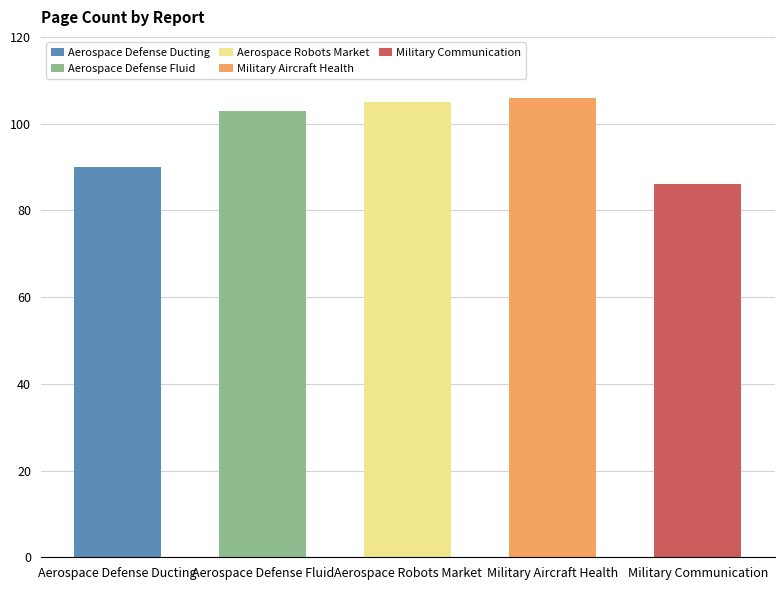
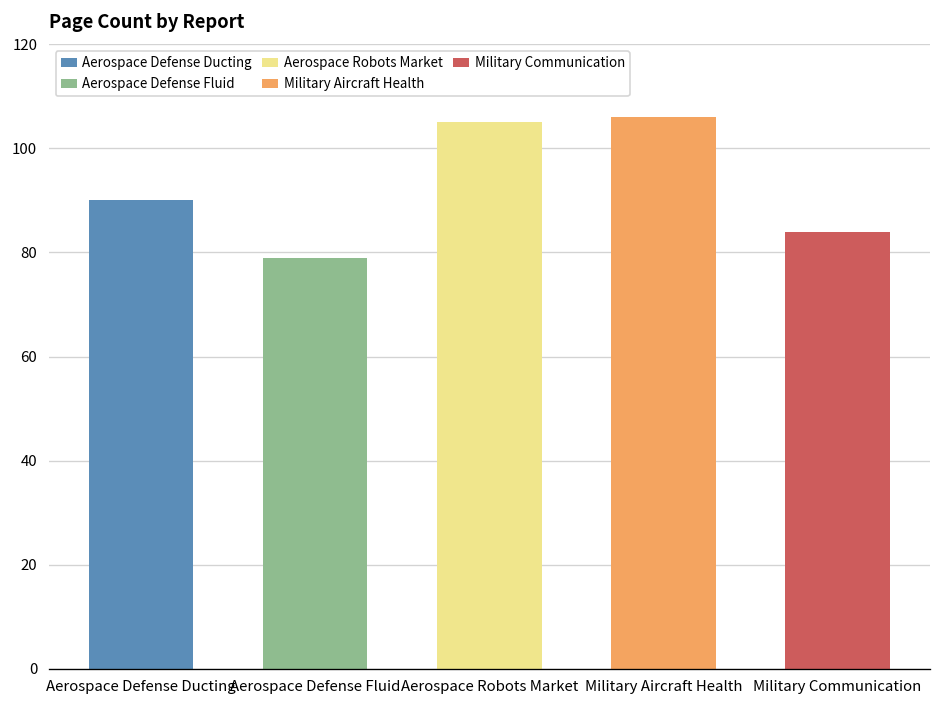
  {
    "Aerospace Defense Ducting": 90,
-   "Aerospace Defense Fluid": 103,
+   "Aerospace Defense Fluid": 79,
    "Aerospace Robots Market": 105,
    "Military Aircraft Health": 106,
-   "Military Communication": 86
+   "Military Communication": 84
  }
